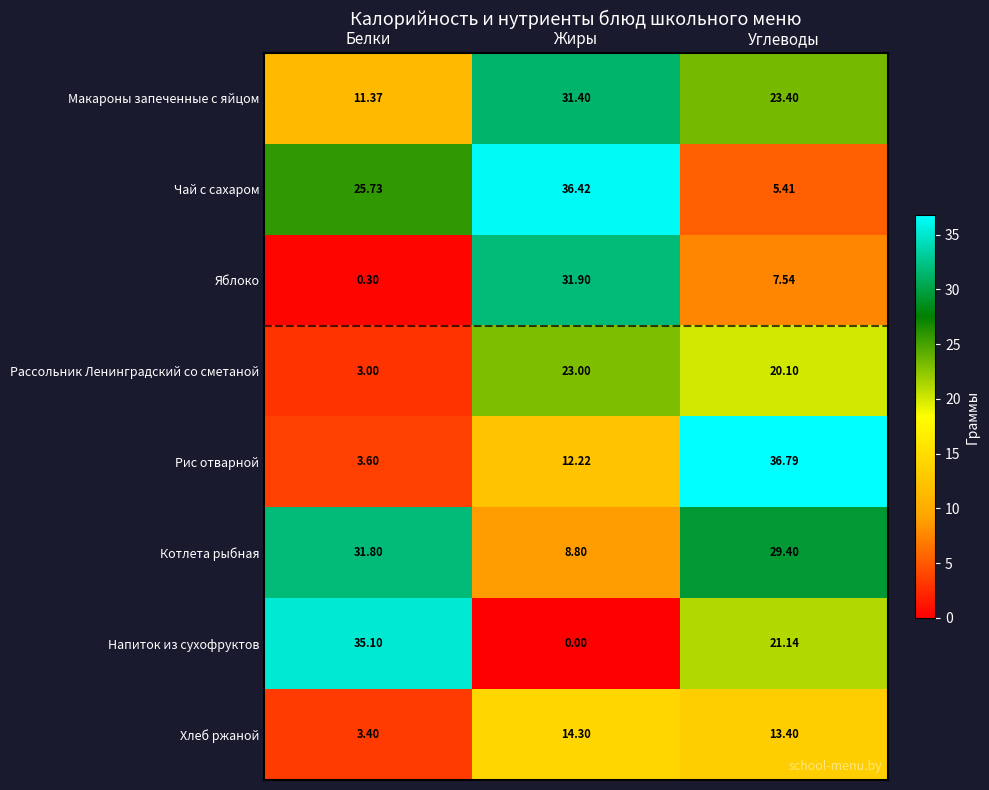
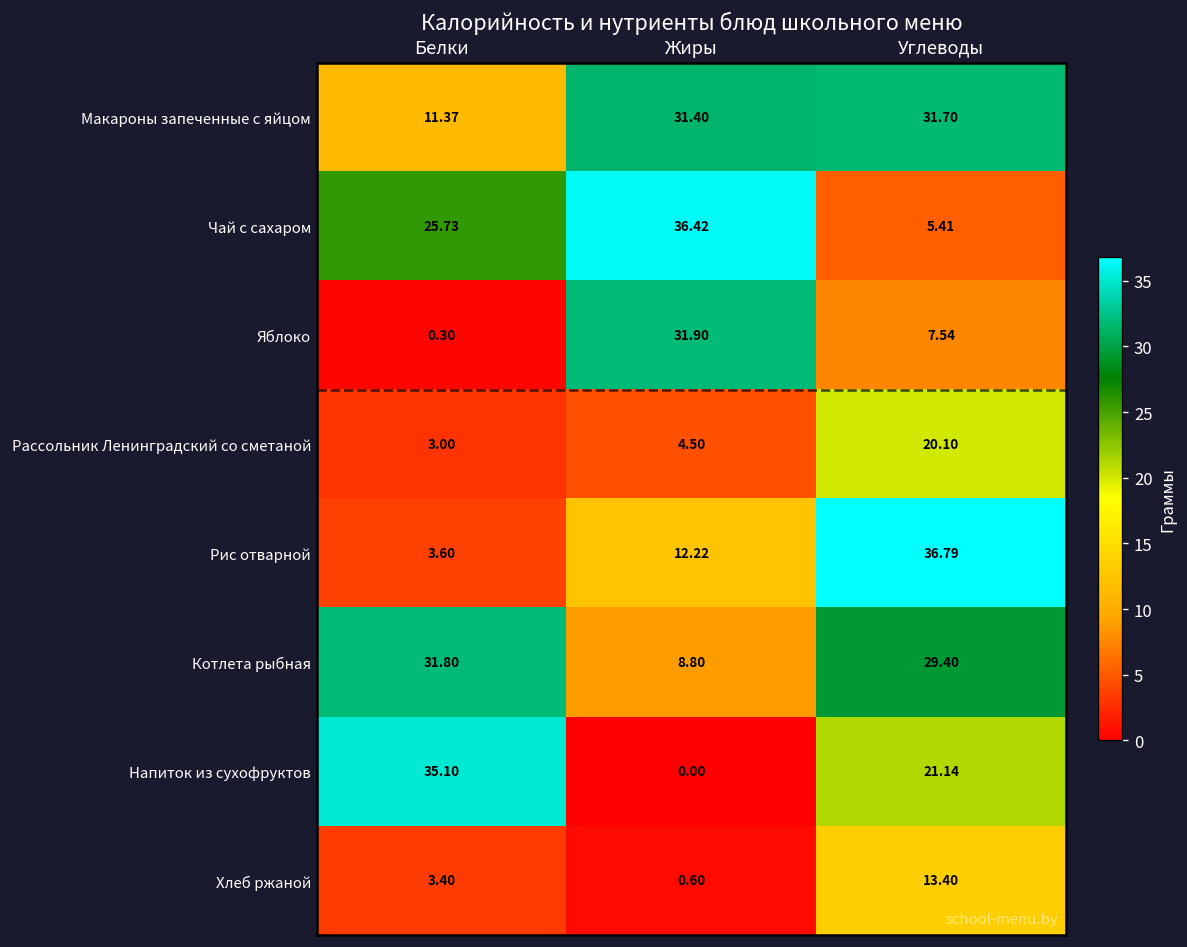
  {
    "Макароны запеченные с яйцом": {
      "Белки": 11.37,
      "Жиры": 31.40,
-     "Углеводы": 23.40
+     "Углеводы": 31.70
    },
    "Чай с сахаром": {
      "Белки": 25.73,
      "Жиры": 36.42,
      "Углеводы": 5.41
    },
    "Яблоко": {
      "Белки": 0.30,
      "Жиры": 31.90,
      "Углеводы": 7.54
    },
    "Рассольник Ленинградский со сметаной": {
      "Белки": 3.00,
-     "Жиры": 23.00,
+     "Жиры": 4.50,
      "Углеводы": 20.10
    },
    "Рис отварной": {
      "Белки": 3.60,
      "Жиры": 12.22,
      "Углеводы": 36.79
    },
    "Котлета рыбная": {
      "Белки": 31.80,
      "Жиры": 8.80,
      "Углеводы": 29.40
    },
    "Напиток из сухофруктов": {
      "Белки": 35.10,
      "Жиры": 0.00,
      "Углеводы": 21.14
    },
    "Хлеб ржаной": {
      "Белки": 3.40,
-     "Жиры": 14.30
+     "Жиры": 0.60
    }
  }
